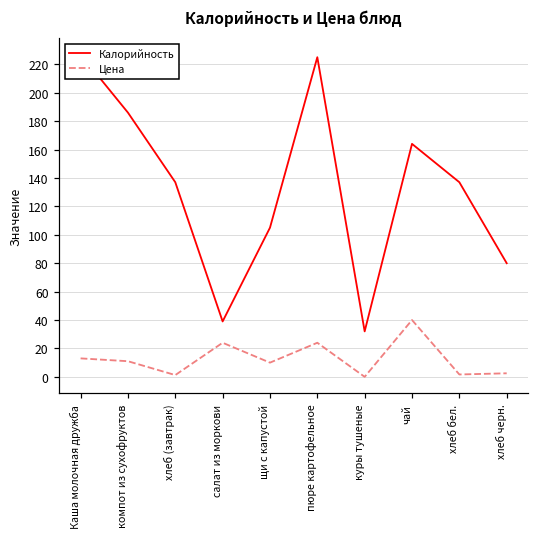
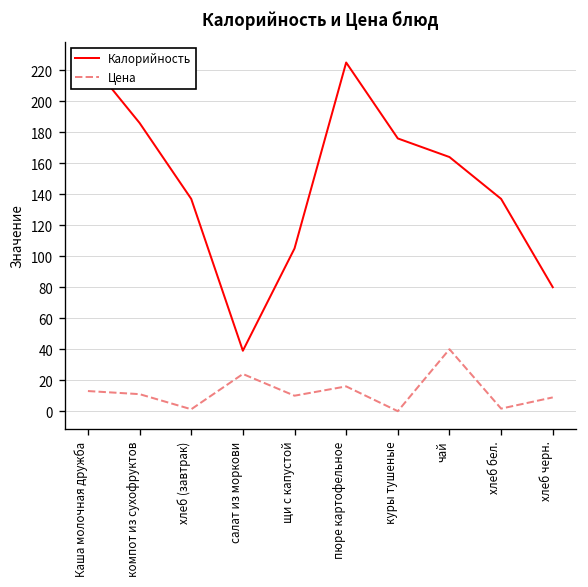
  {
    "Калорийность": {
      "компот из сухофруктов": 186,
      "хлеб (завтрак)": 137,
      "салат из моркови": 39,
      "щи с капустой": 105,
      "пюре картофельное": 225,
-     "куры тушеные": 32,
+     "куры тушеные": 176,
      "чай": 164,
      "хлеб бел.": 137,
      "хлеб черн.": 80
    },
    "Цена": {
      "Каша молочная дружба": 13,
      "компот из сухофруктов": 11,
      "хлеб (завтрак)": 1,
      "салат из моркови": 24,
      "щи с капустой": 10,
-     "пюре картофельное": 24,
+     "пюре картофельное": 16,
      "куры тушеные": 0,
      "чай": 40,
      "хлеб бел.": 2,
-     "хлеб черн.": 3
+     "хлеб черн.": 9
    }
  }
